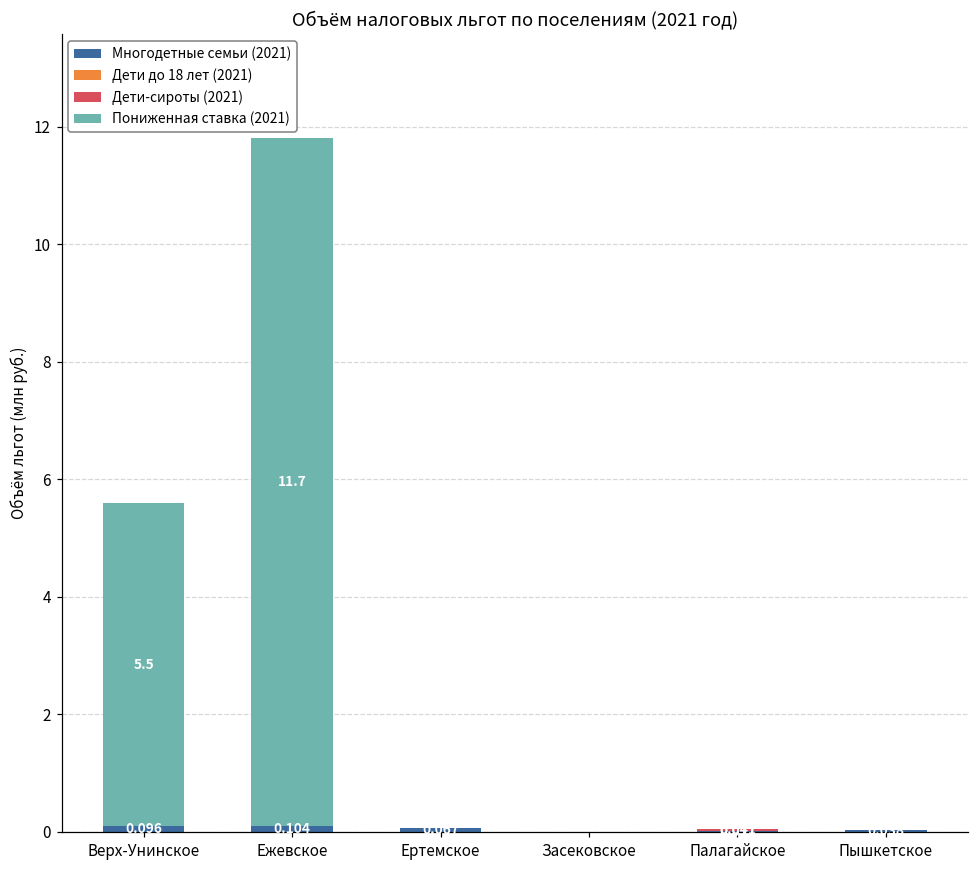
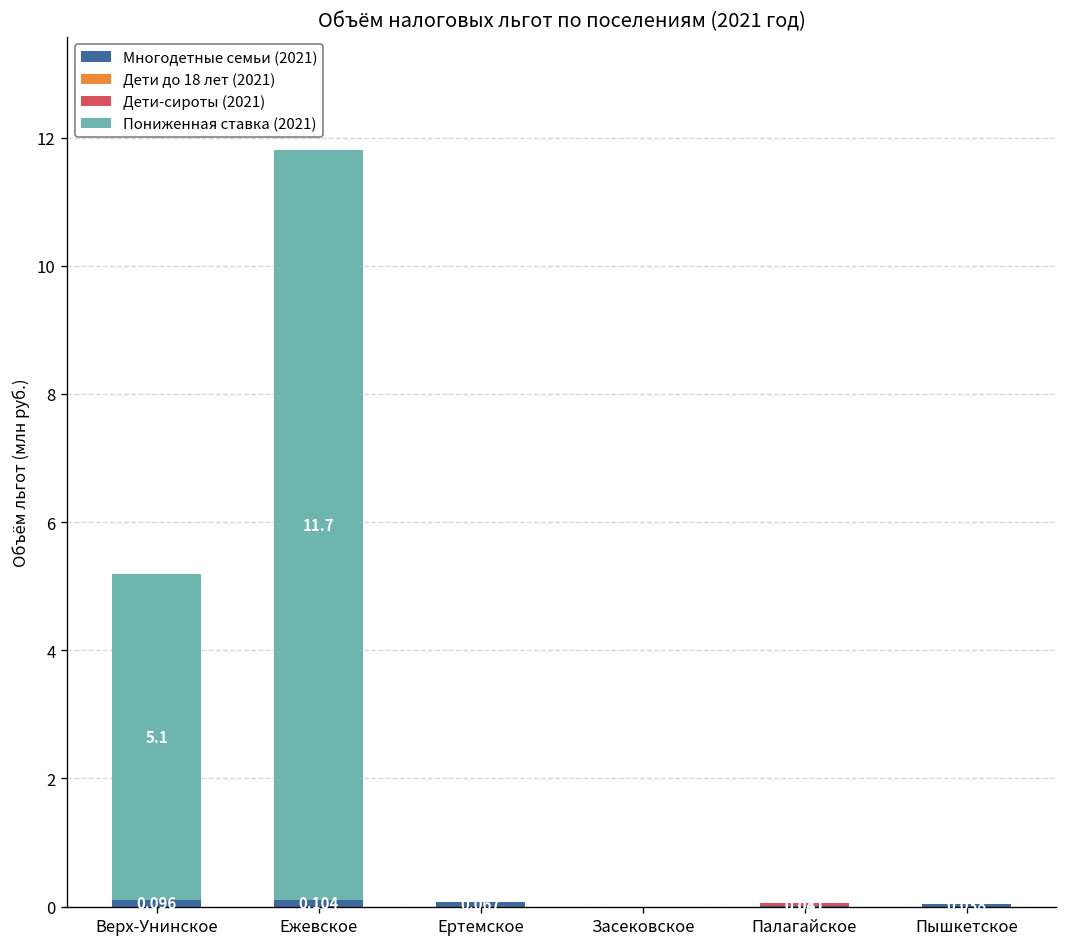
  {
    "Дети до 18 лет (2021)": {
      "Верх-Унинское": 0.096,
      "Ежевское": 0.104
    },
    "Дети-сироты (2021)": {
      "Верх-Унинское": 0.0,
      "Ежевское": 0.0,
      "Ертемское": 0.0,
      "Засековское": 0.0,
      "Пышкетское": 0.0
    },
    "Пониженная ставка (2021)": {
-     "Верх-Унинское": 5.5,
+     "Верх-Унинское": 5.1,
      "Ежевское": 11.7
    }
  }
